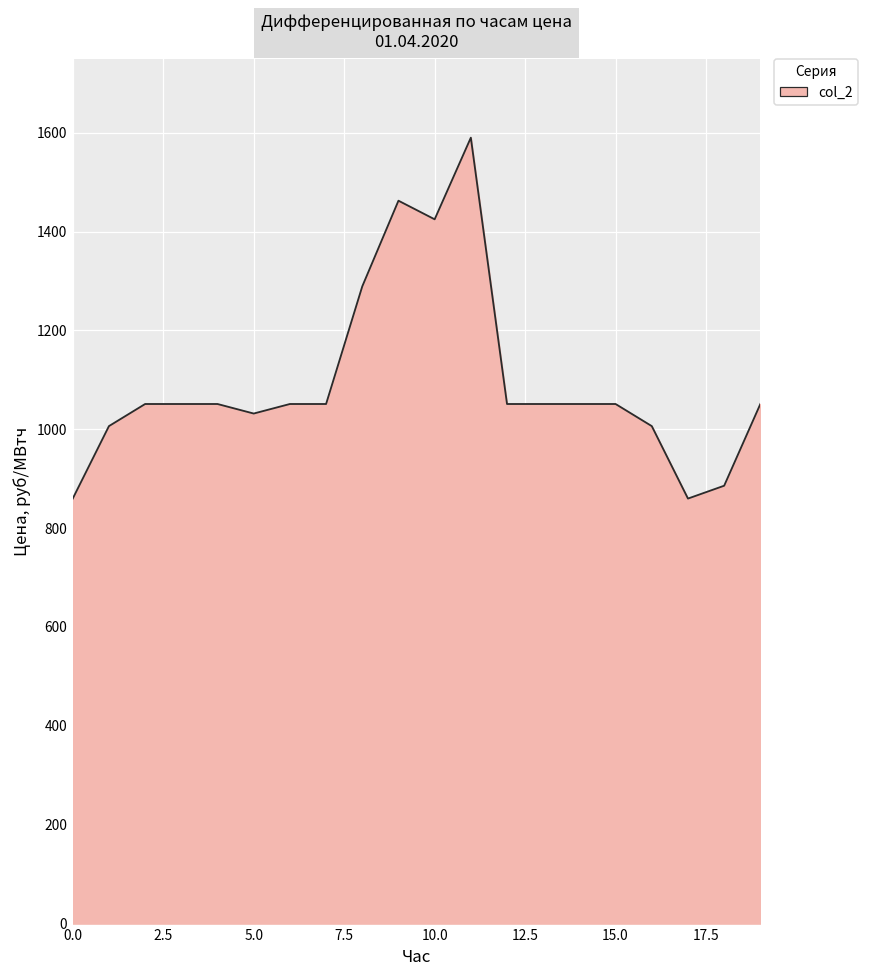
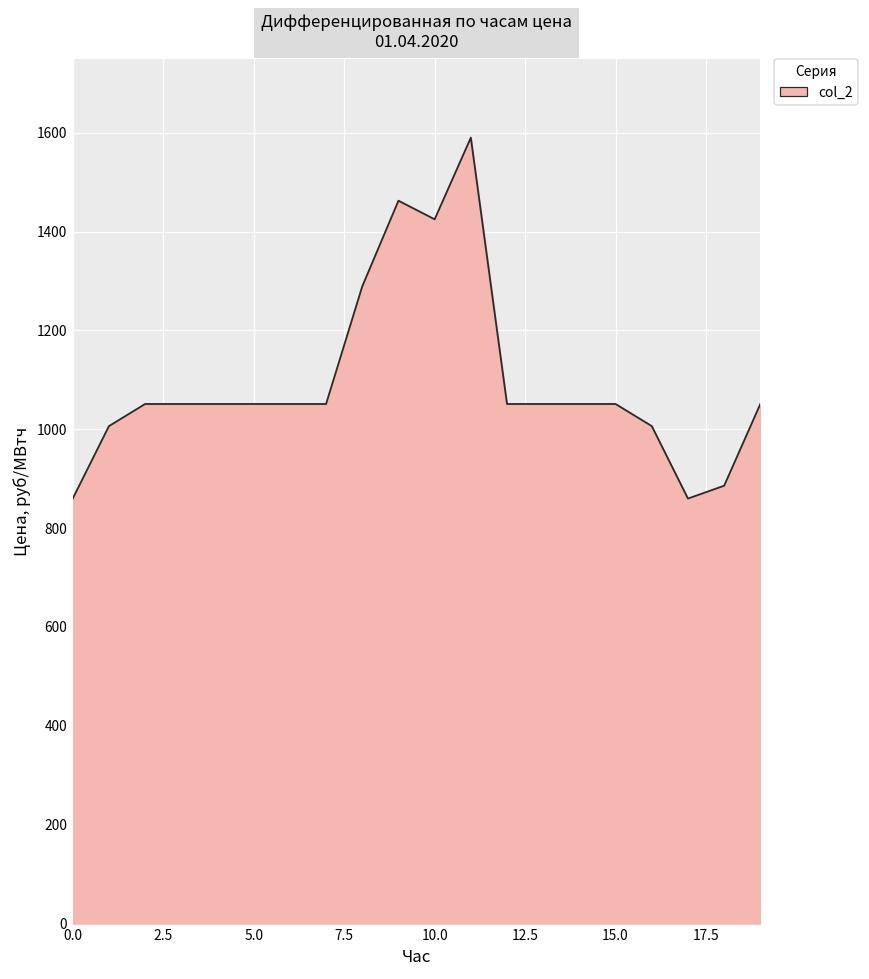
  {
    "0.0": 860,
-   "5.0": 1030,
+   "5.0": 1050,
    "10.0": 1420,
    "15.0": 1050
  }
